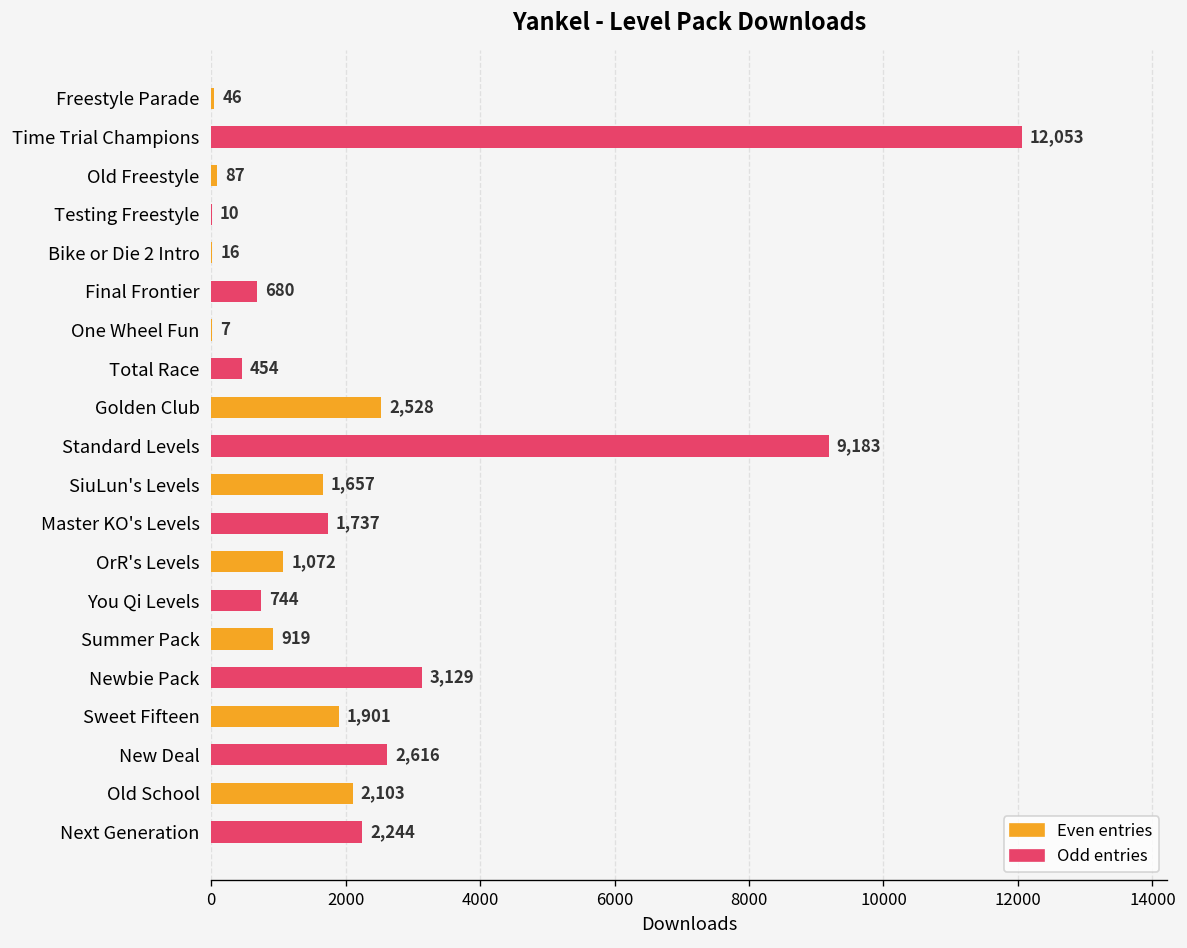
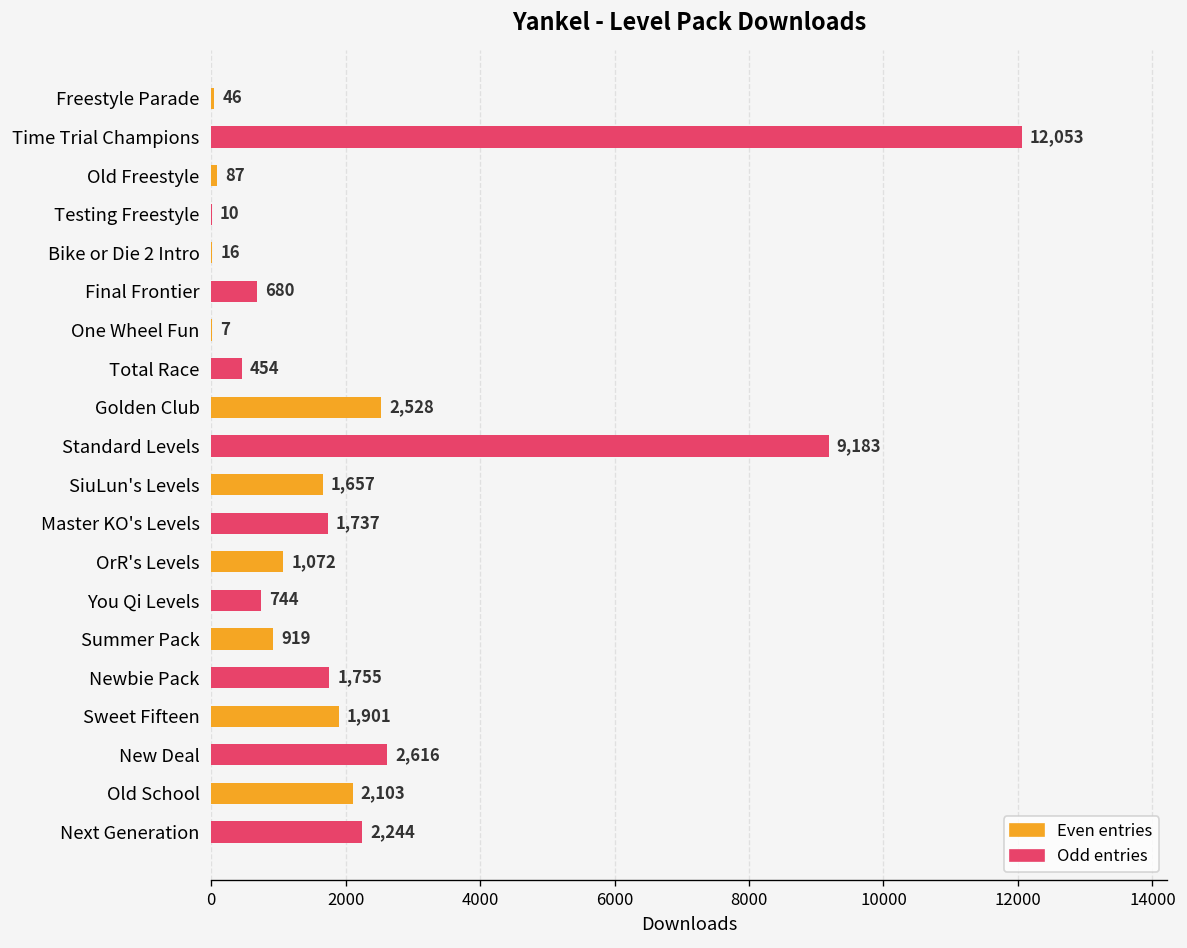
  {
    "Freestyle Parade": "46",
    "Time Trial Champions": "12,053",
    "Old Freestyle": "87",
    "Testing Freestyle": "10",
    "Bike or Die 2 Intro": "16",
    "Final Frontier": "680",
    "One Wheel Fun": "7",
    "Total Race": "454",
    "Golden Club": "2,528",
    "Standard Levels": "9,183",
    "SiuLun's Levels": "1,657",
    "Master KO's Levels": "1,737",
    "OrR's Levels": "1,072",
    "You Qi Levels": "744",
    "Summer Pack": "919",
-   "Newbie Pack": "3,129",
+   "Newbie Pack": "1,755",
    "Sweet Fifteen": "1,901",
    "New Deal": "2,616",
    "Old School": "2,103",
    "Next Generation": "2,244"
  }
